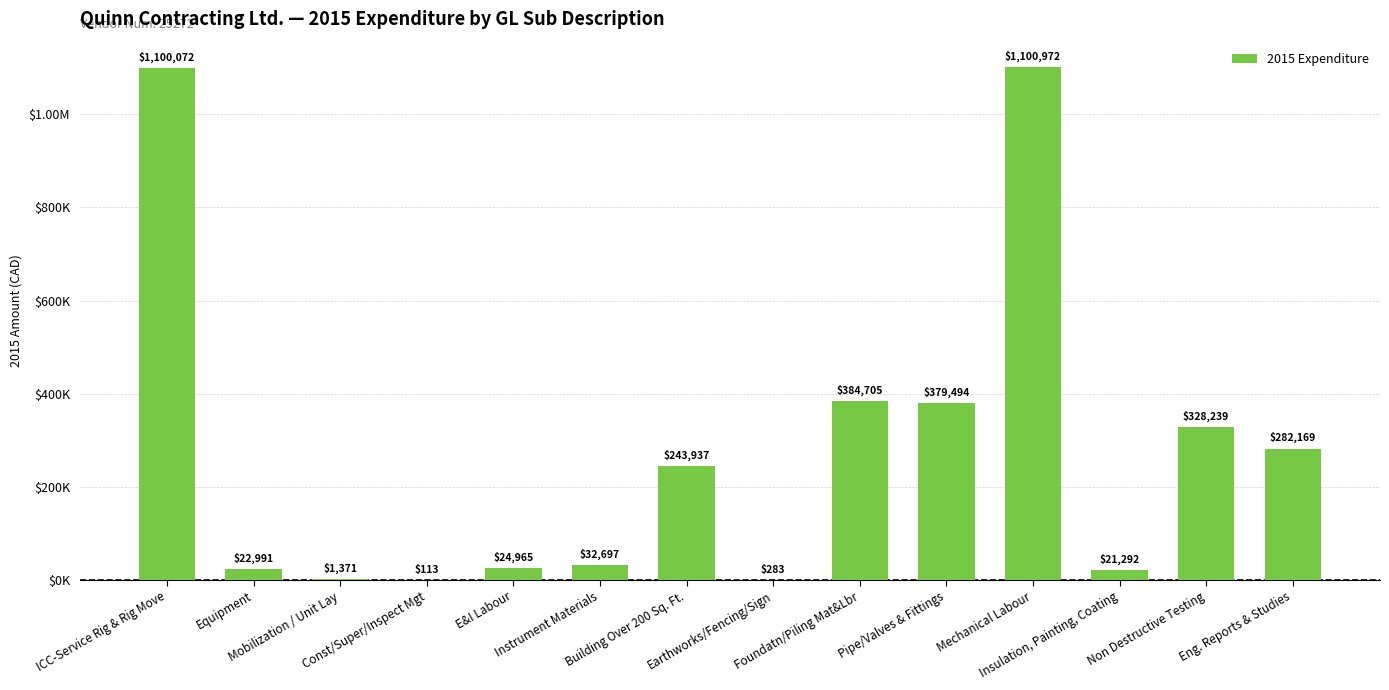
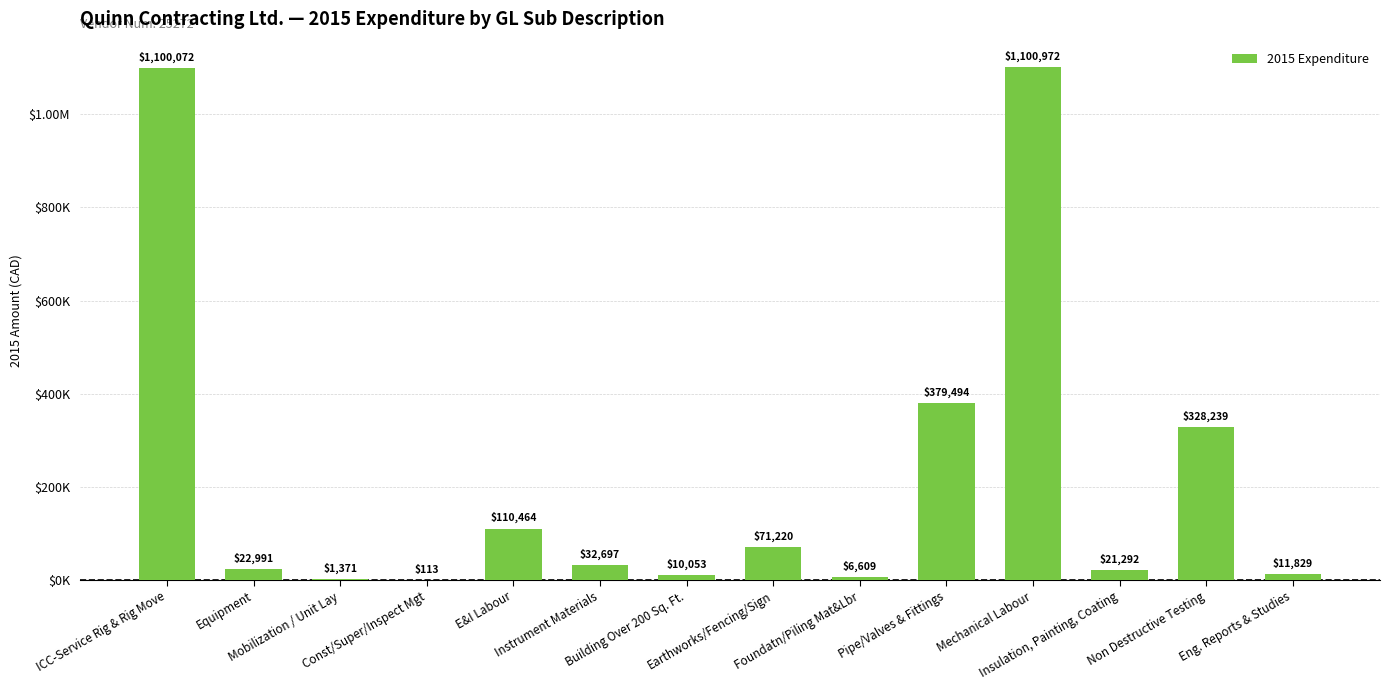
  {
    "ICC-Service Rig & Rig Move": "$1,100,072",
    "Equipment": "$22,991",
    "Mobilization / Unit Lay": "$1,371",
    "Const/Super/Inspect Mgt": "$113",
-   "E&I Labour": "$24,965",
+   "E&I Labour": "$110,464",
    "Instrument Materials": "$32,697",
-   "Building Over 200 Sq. Ft.": "$243,937",
-   "Earthworks/Fencing/Sign": "$283",
-   "Foundatn/Piling Mat&Lbr": "$384,705",
+   "Building Over 200 Sq. Ft.": "$10,053",
+   "Earthworks/Fencing/Sign": "$71,220",
+   "Foundatn/Piling Mat&Lbr": "$6,609",
    "Pipe/Valves & Fittings": "$379,494",
    "Mechanical Labour": "$1,100,972",
    "Insulation, Painting, Coating": "$21,292",
    "Non Destructive Testing": "$328,239",
-   "Eng. Reports & Studies": "$282,169"
+   "Eng. Reports & Studies": "$11,829"
  }
